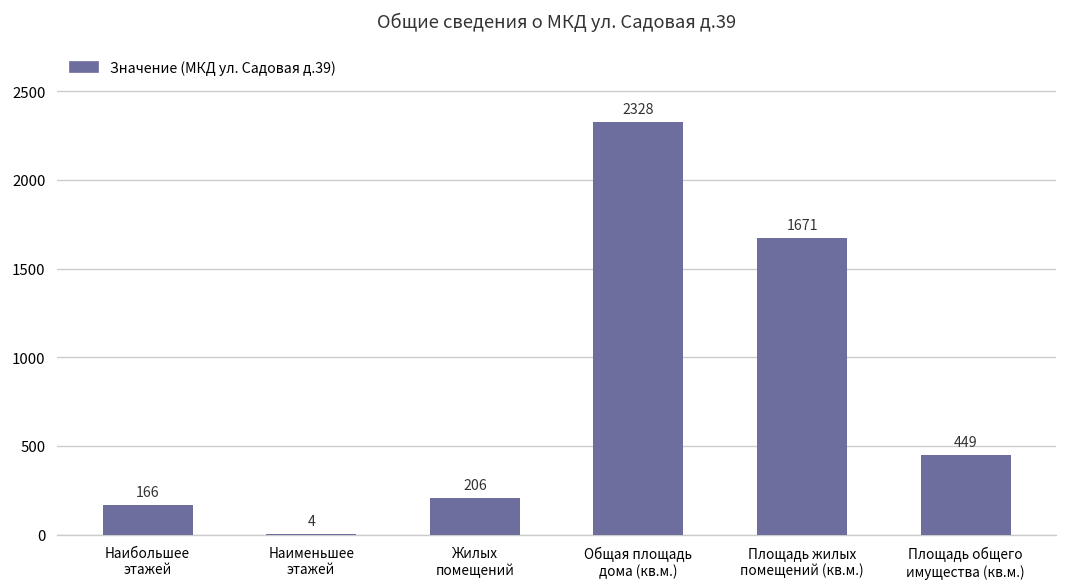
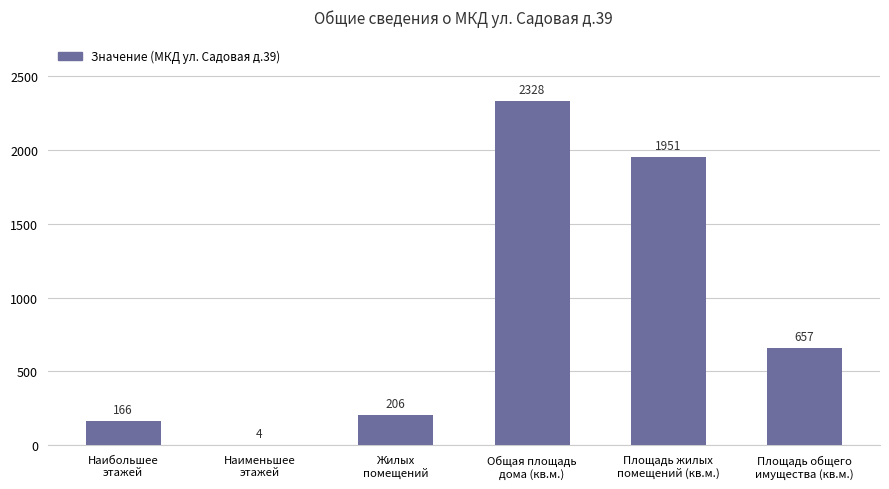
  {
    "Наибольшее этажей": 166,
    "Наименьшее этажей": 4,
    "Жилых помещений": 206,
    "Общая площадь дома (кв.м.)": 2328,
-   "Площадь жилых помещений (кв.м.)": 1671,
-   "Площадь общего имущества (кв.м.)": 449
+   "Площадь жилых помещений (кв.м.)": 1951,
+   "Площадь общего имущества (кв.м.)": 657
  }
